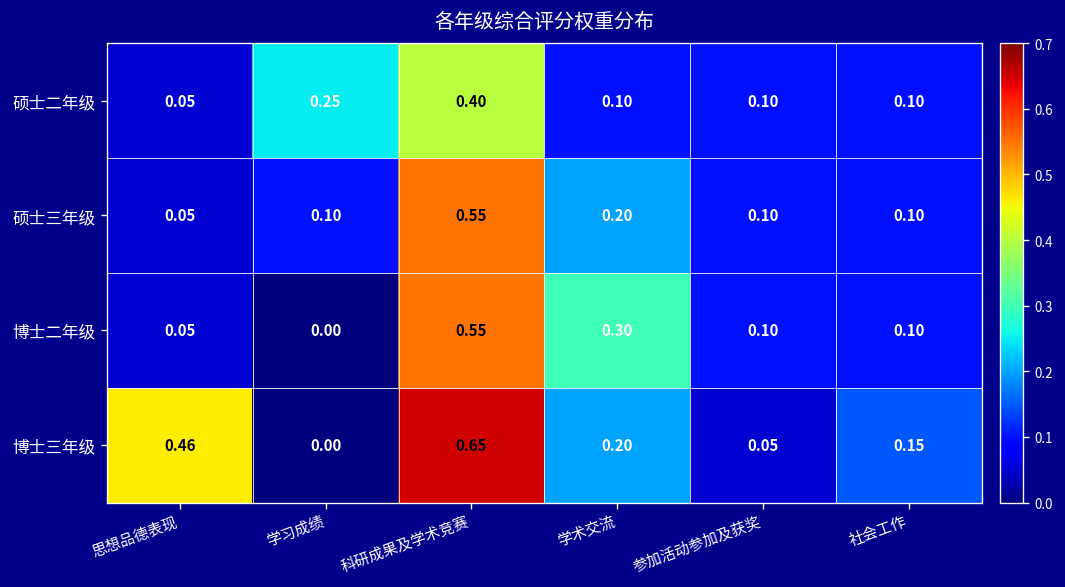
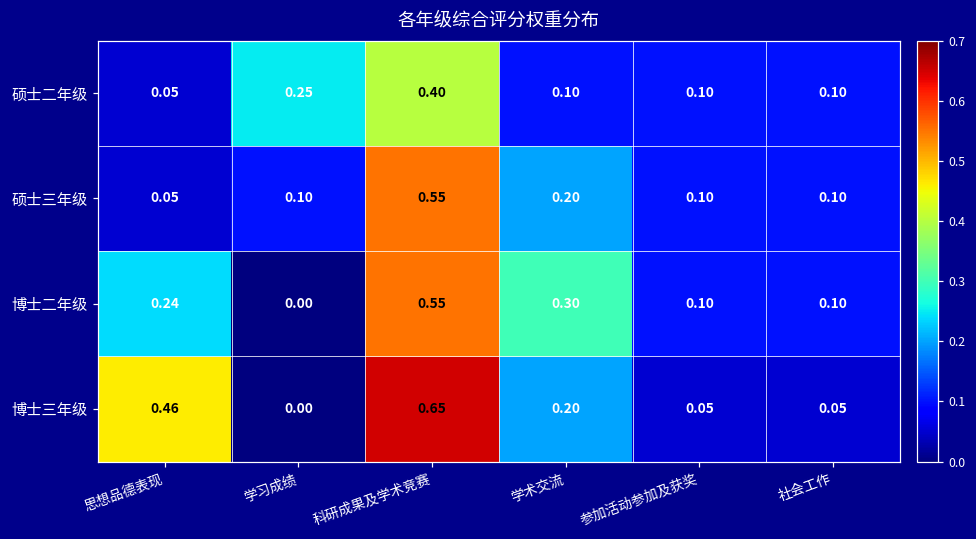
  {
    "硕士二年级": {
      "思想品德表现": 0.05,
      "学习成绩": 0.25,
      "科研成果及学术竞赛": 0.40,
      "学术交流": 0.10,
      "参加活动参加及获奖": 0.10,
      "社会工作": 0.10
    },
    "硕士三年级": {
      "思想品德表现": 0.05,
      "学习成绩": 0.10,
      "科研成果及学术竞赛": 0.55,
      "学术交流": 0.20,
      "参加活动参加及获奖": 0.10,
      "社会工作": 0.10
    },
    "博士二年级": {
-     "思想品德表现": 0.05,
+     "思想品德表现": 0.24,
      "学习成绩": 0.00,
      "科研成果及学术竞赛": 0.55,
      "学术交流": 0.30,
      "参加活动参加及获奖": 0.10,
      "社会工作": 0.10
    },
    "博士三年级": {
      "思想品德表现": 0.46,
      "学习成绩": 0.00,
      "科研成果及学术竞赛": 0.65,
      "学术交流": 0.20,
      "参加活动参加及获奖": 0.05,
-     "社会工作": 0.15
+     "社会工作": 0.05
    }
  }
